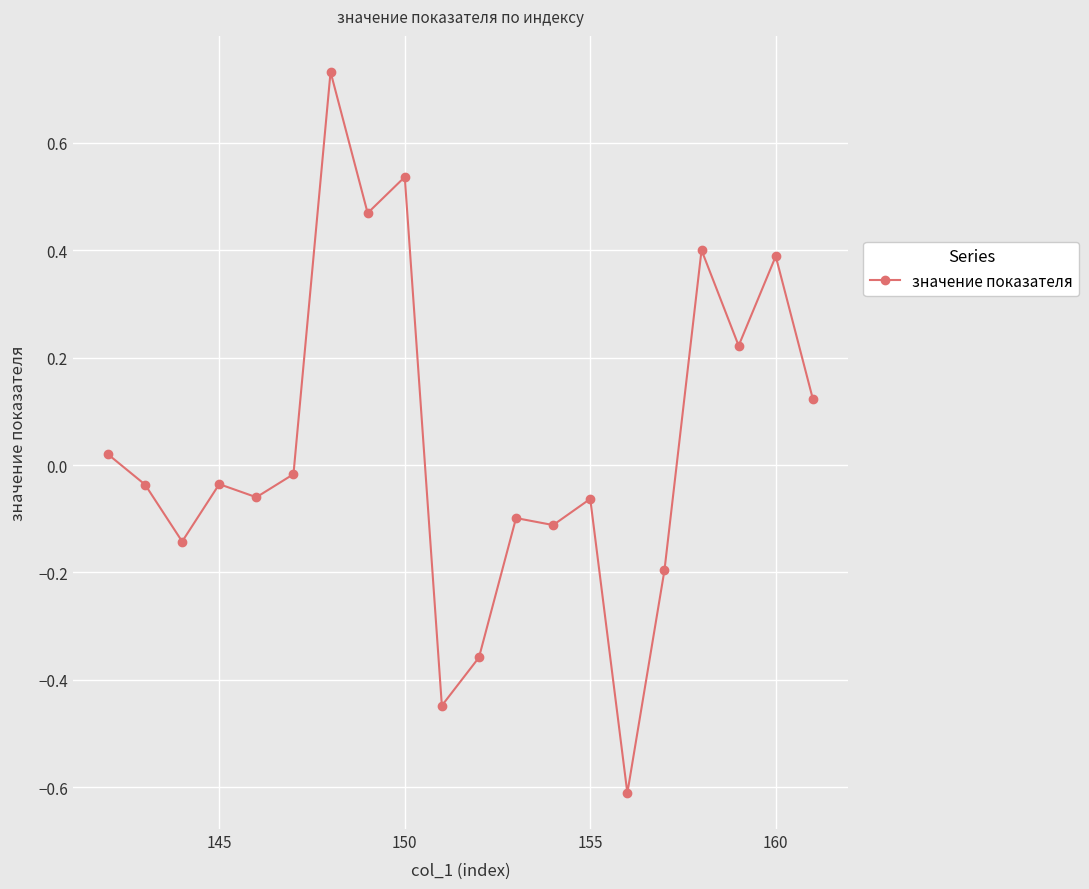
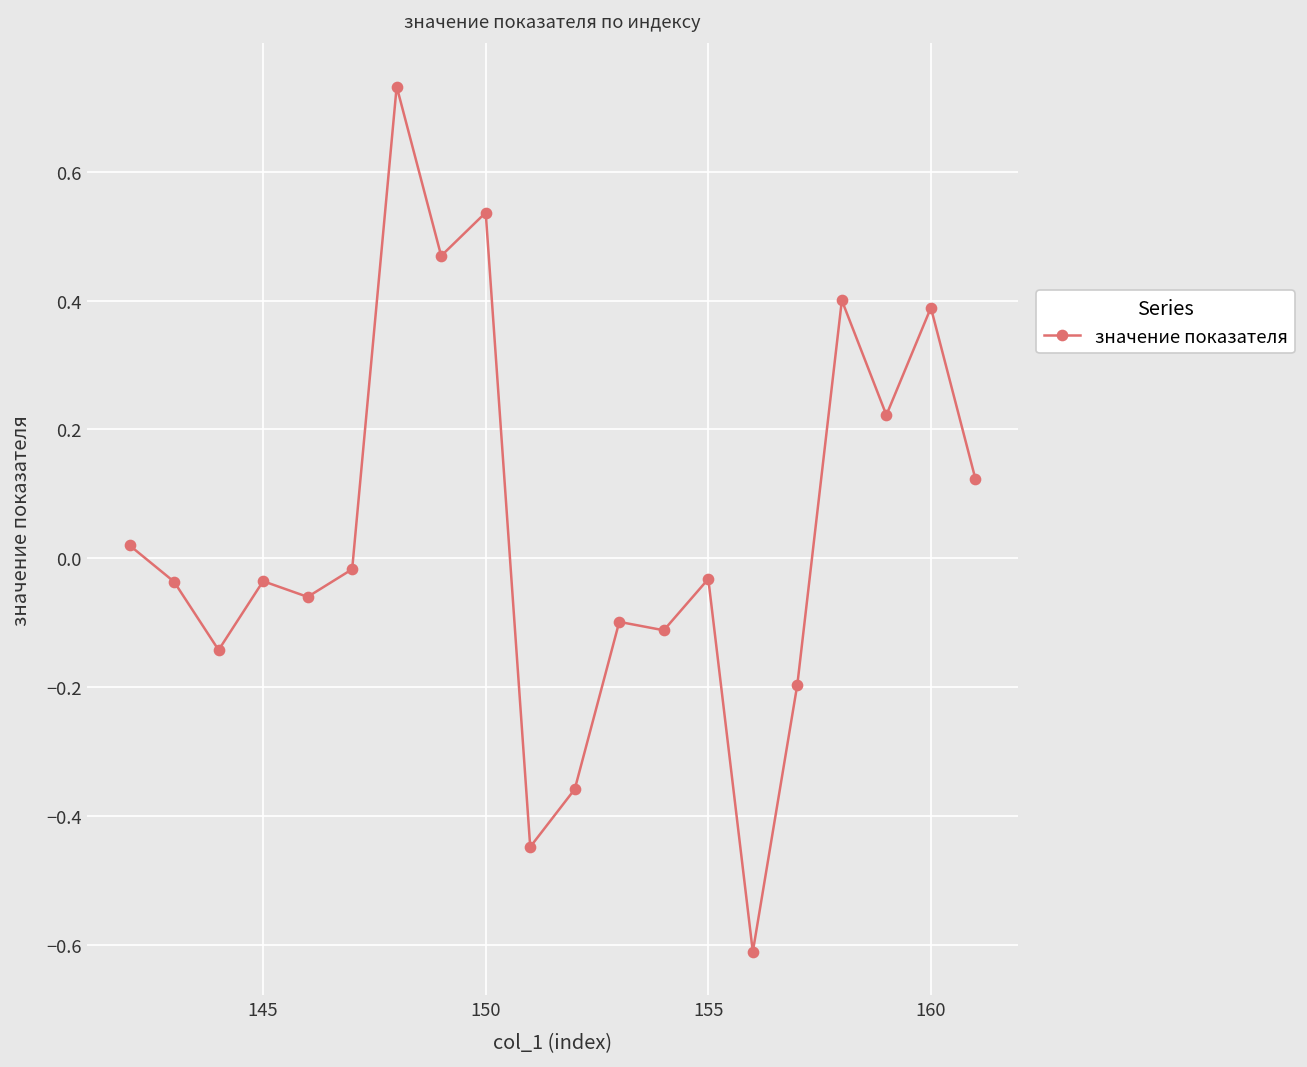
  {
    "145": -0.04,
    "150": 0.54,
-   "155": -0.06,
+   "155": -0.03,
    "160": 0.39
  }
